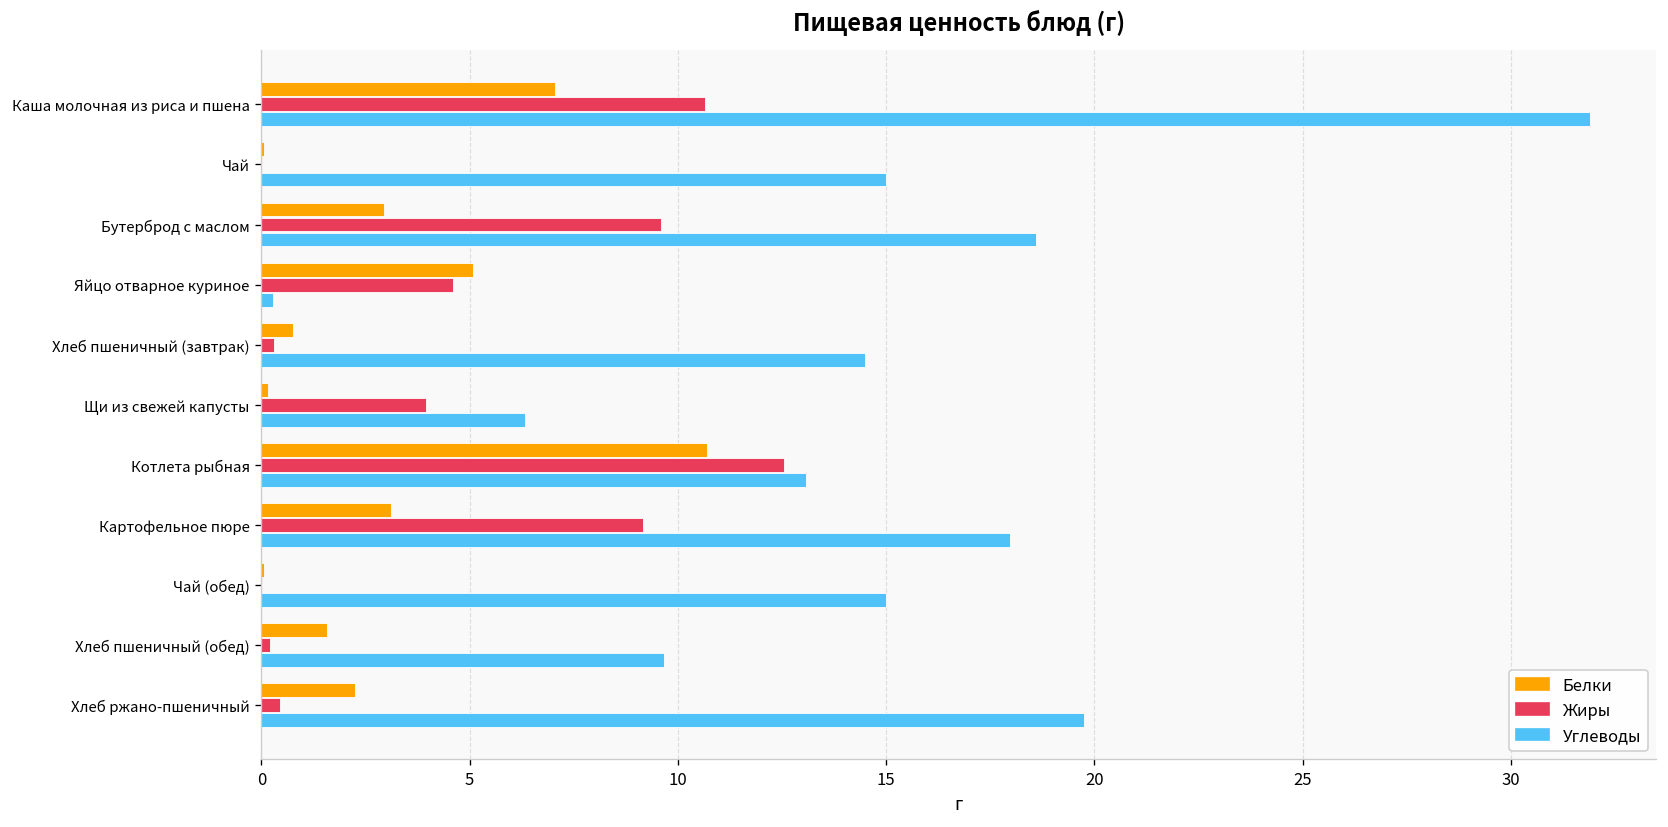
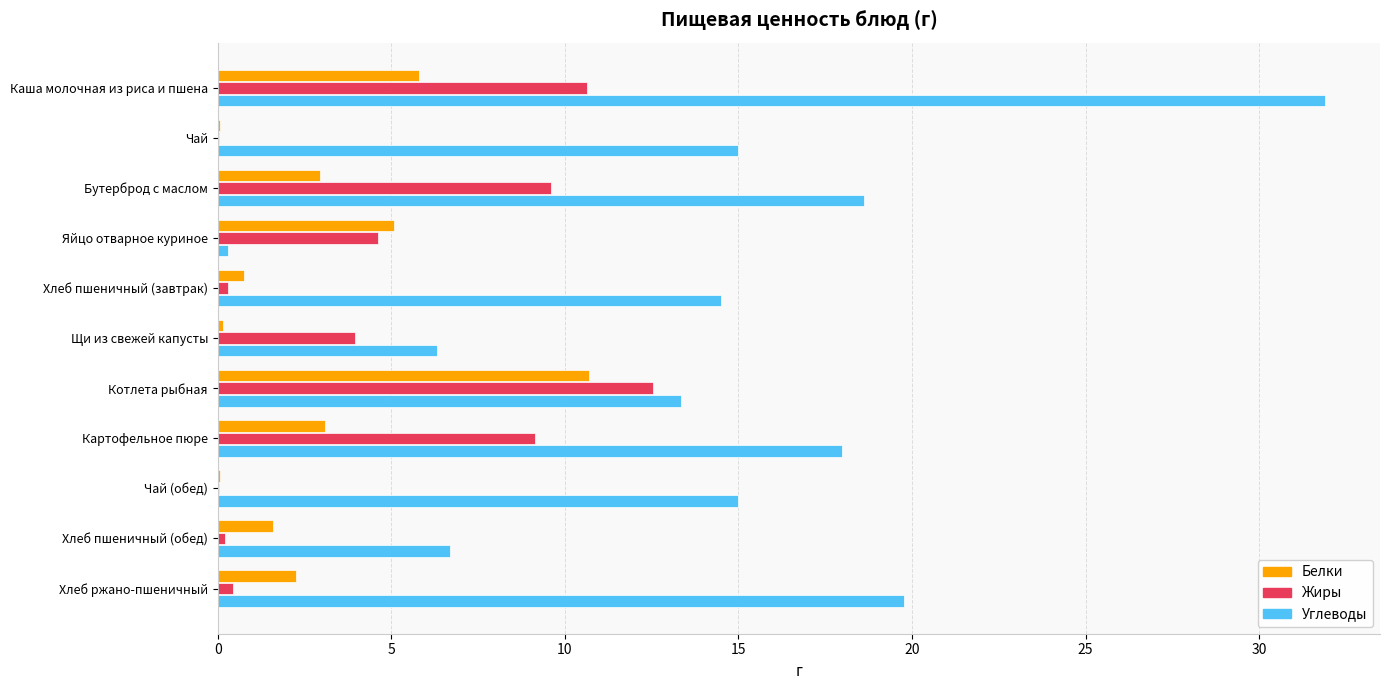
  {
    "Белки": {
-     "Каша молочная из риса и пшена": 7.1,
+     "Каша молочная из риса и пшена": 5.8,
      "Бутерброд с маслом": 3.0,
      "Яйцо отварное куриное": 5.1,
      "Хлеб пшеничный (завтрак)": 0.8,
      "Щи из свежей капусты": 0.2,
      "Котлета рыбная": 10.7,
      "Картофельное пюре": 3.1,
      "Хлеб пшеничный (обед)": 1.6,
      "Хлеб ржано-пшеничный": 2.2
    },
    "Жиры": {
      "Каша молочная из риса и пшена": 10.7,
      "Бутерброд с маслом": 9.6,
      "Яйцо отварное куриное": 4.6,
      "Хлеб пшеничный (завтрак)": 0.3,
      "Щи из свежей капусты": 4.0,
      "Котлета рыбная": 12.5,
      "Картофельное пюре": 9.2,
      "Хлеб пшеничный (обед)": 0.2,
      "Хлеб ржано-пшеничный": 0.4
    },
    "Углеводы": {
      "Каша молочная из риса и пшена": 31.9,
      "Чай": 15.0,
      "Бутерброд с маслом": 18.6,
      "Яйцо отварное куриное": 0.3,
      "Хлеб пшеничный (завтрак)": 14.5,
      "Щи из свежей капусты": 6.3,
-     "Котлета рыбная": 13.1,
+     "Котлета рыбная": 13.3,
      "Картофельное пюре": 18.0,
      "Чай (обед)": 15.0,
-     "Хлеб пшеничный (обед)": 9.7,
+     "Хлеб пшеничный (обед)": 6.7,
      "Хлеб ржано-пшеничный": 19.8
    }
  }
